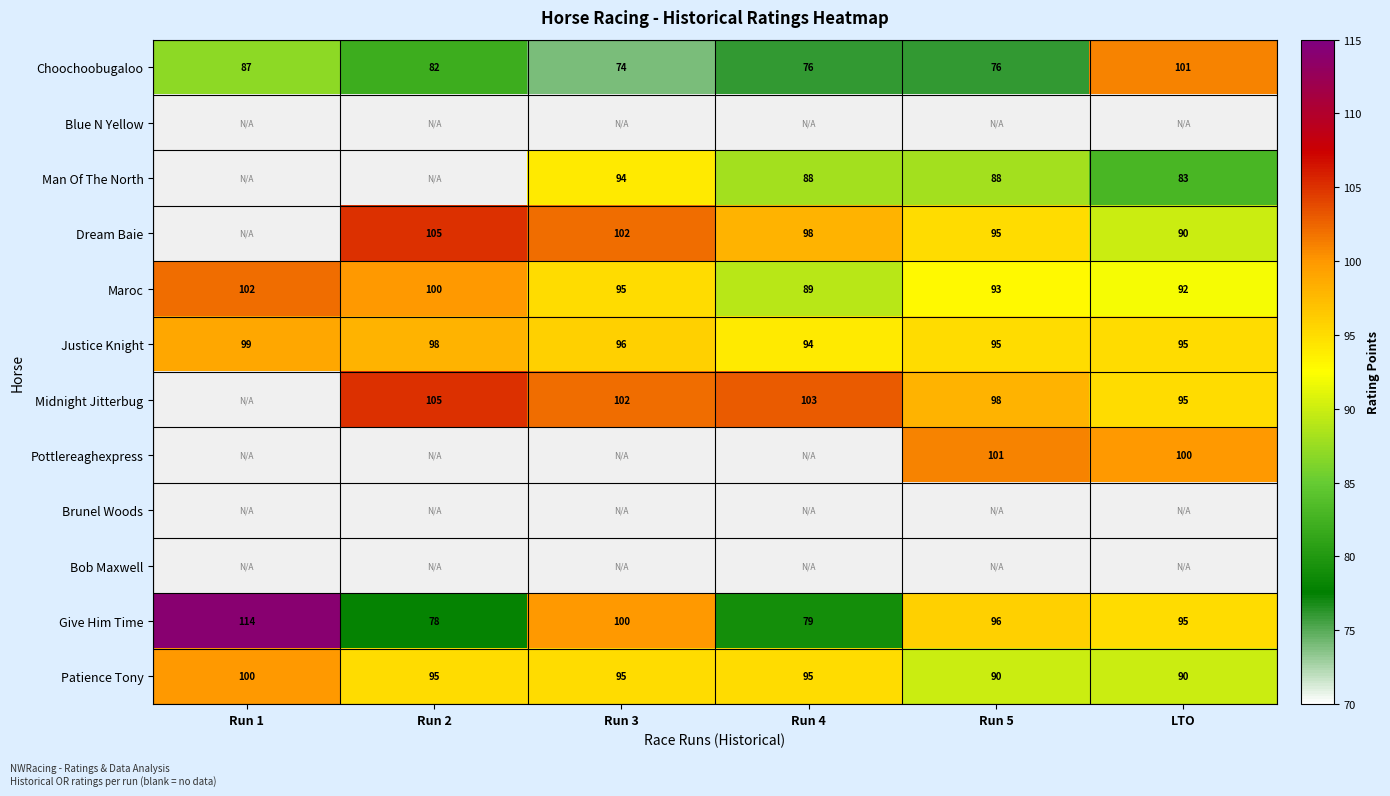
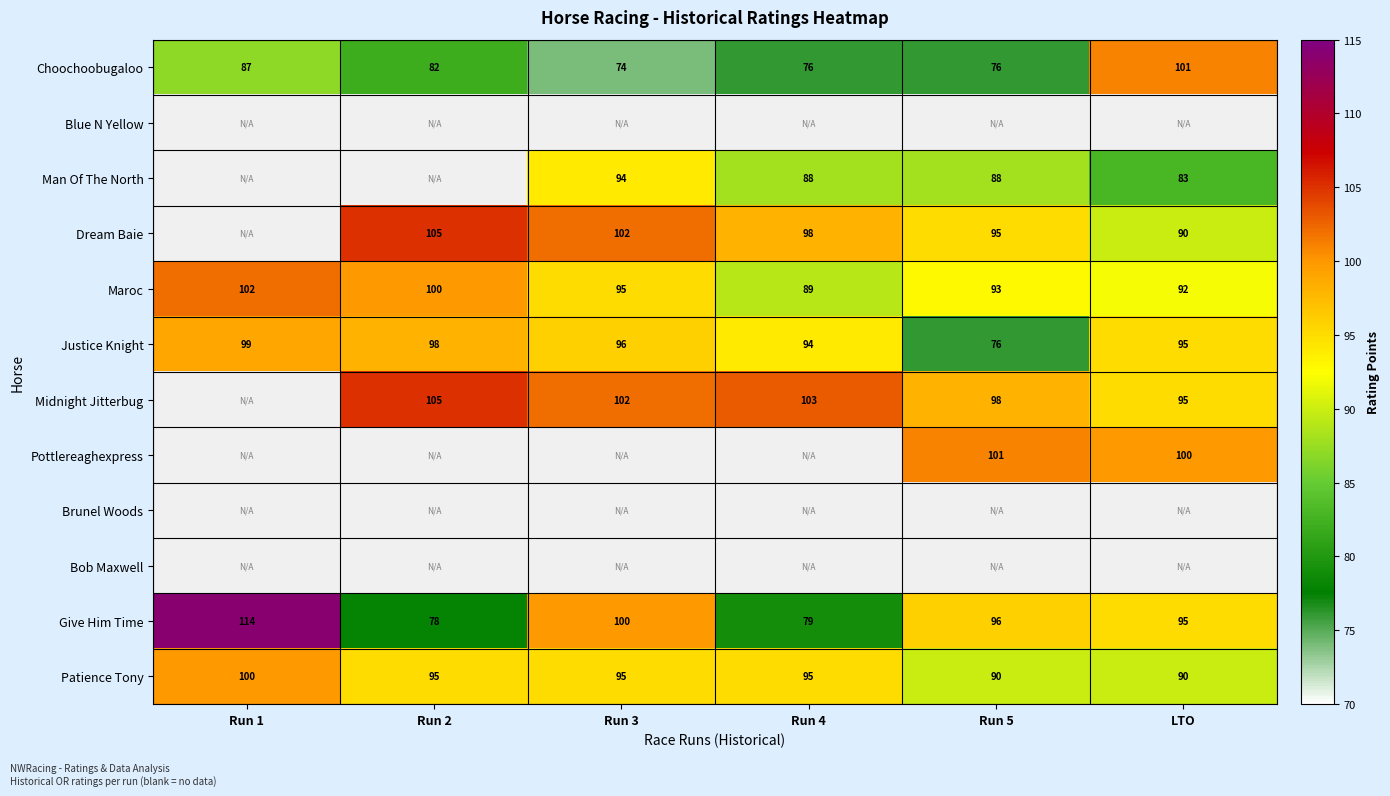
  {
    "Choochoobugaloo": {
      "Run 1": 87,
      "Run 2": 82,
      "Run 3": 74,
      "Run 4": 76,
      "Run 5": 76,
      "LTO": 101
    },
    "Man Of The North": {
      "Run 3": 94,
      "Run 4": 88,
      "Run 5": 88,
      "LTO": 83
    },
    "Dream Baie": {
      "Run 2": 105,
      "Run 3": 102,
      "Run 4": 98,
      "Run 5": 95,
      "LTO": 90
    },
    "Maroc": {
      "Run 1": 102,
      "Run 2": 100,
      "Run 3": 95,
      "Run 4": 89,
      "Run 5": 93,
      "LTO": 92
    },
    "Justice Knight": {
      "Run 1": 99,
      "Run 2": 98,
      "Run 3": 96,
      "Run 4": 94,
-     "Run 5": 95,
+     "Run 5": 76,
      "LTO": 95
    },
    "Midnight Jitterbug": {
      "Run 2": 105,
      "Run 3": 102,
      "Run 4": 103,
      "Run 5": 98,
      "LTO": 95
    },
    "Pottlereaghexpress": {
      "Run 5": 101,
      "LTO": 100
    },
    "Give Him Time": {
      "Run 1": 114,
      "Run 2": 78,
      "Run 3": 100,
      "Run 4": 79,
      "Run 5": 96,
      "LTO": 95
    },
    "Patience Tony": {
      "Run 1": 100,
      "Run 2": 95,
      "Run 3": 95,
      "Run 4": 95,
      "Run 5": 90,
      "LTO": 90
    }
  }
